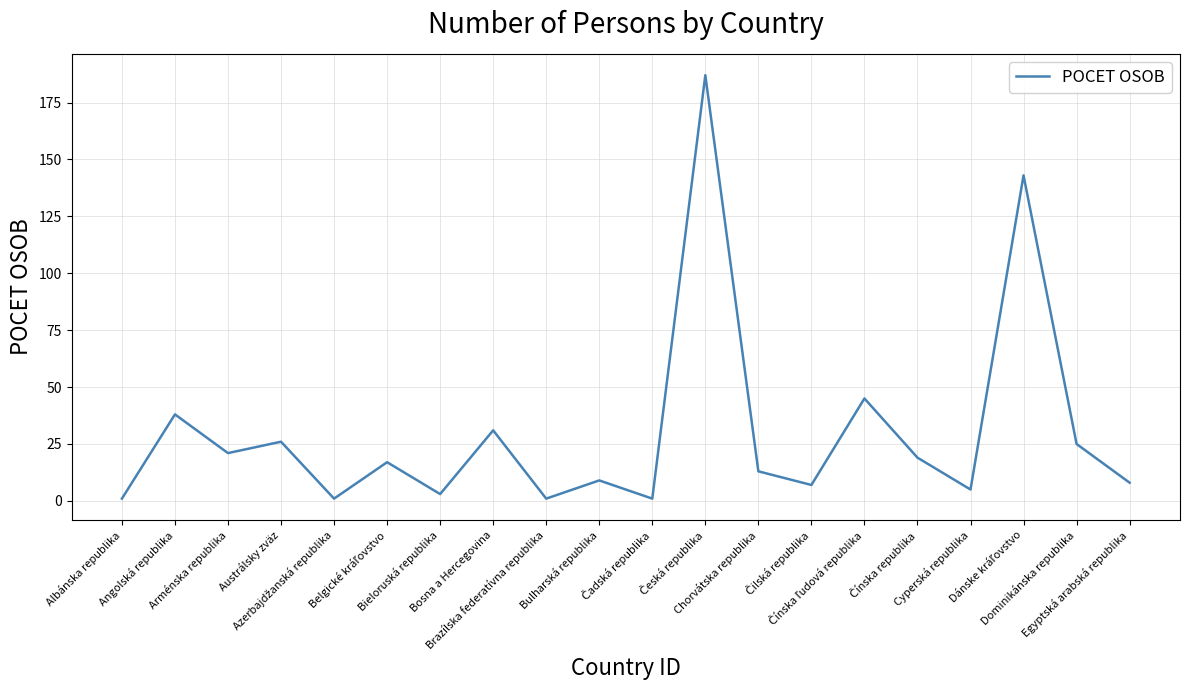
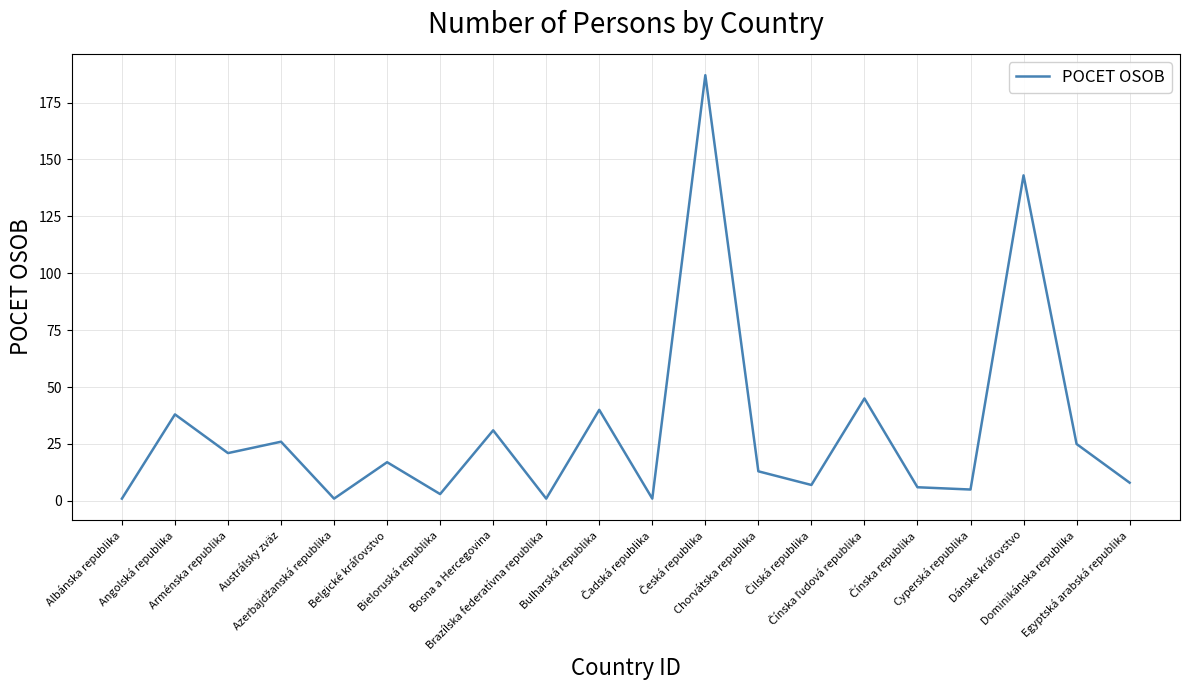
  {
    "Albánska republika": 1,
    "Angolská republika": 38,
    "Arménska republika": 21,
    "Austrálsky zväz": 26,
    "Azerbajdžanská republika": 1,
    "Belgické kráľovstvo": 17,
    "Bieloruská republika": 3,
    "Bosna a Hercegovina": 31,
    "Brazílska federatívna republika": 1,
-   "Bulharská republika": 9,
+   "Bulharská republika": 40,
    "Čadská republika": 1,
    "Česká republika": 187,
    "Chorvátska republika": 13,
    "Čilská republika": 7,
    "Čínska ľudová republika": 45,
-   "Čínska republika": 19,
+   "Čínska republika": 6,
    "Cyperská republika": 5,
    "Dánske kráľovstvo": 143,
    "Dominikánska republika": 25,
    "Egyptská arabská republika": 8
  }
